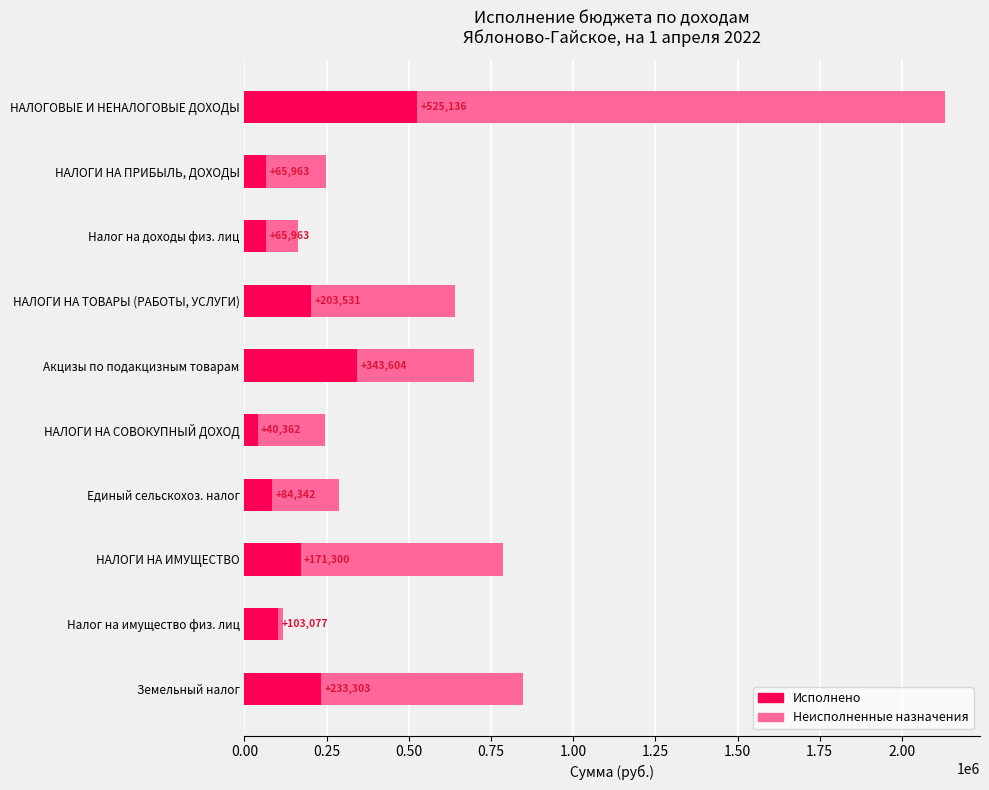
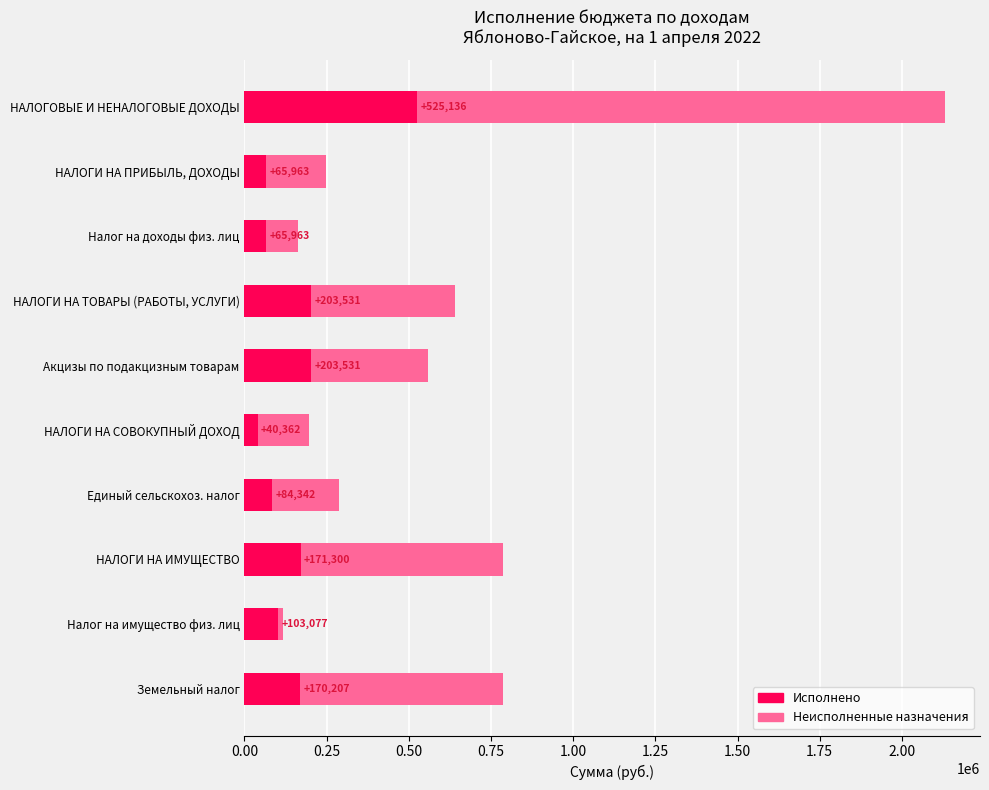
  {
    "Исполнено": {
      "НАЛОГОВЫЕ И НЕНАЛОГОВЫЕ ДОХОДЫ": "+525,136",
      "НАЛОГИ НА ПРИБЫЛЬ, ДОХОДЫ": "+65,963",
      "Налог на доходы физ. лиц": "+65,963",
      "НАЛОГИ НА ТОВАРЫ (РАБОТЫ, УСЛУГИ)": "+203,531",
-     "Акцизы по подакцизным товарам": "+343,604",
+     "Акцизы по подакцизным товарам": "+203,531",
      "НАЛОГИ НА СОВОКУПНЫЙ ДОХОД": "+40,362",
      "Единый сельскохоз. налог": "+84,342",
      "НАЛОГИ НА ИМУЩЕСТВО": "+171,300",
      "Налог на имущество физ. лиц": "+103,077",
-     "Земельный налог": "+233,303"
+     "Земельный налог": "+170,207"
    },
    "Неисполненные назначения": {
-     "НАЛОГИ НА СОВОКУПНЫЙ ДОХОД": "200000"
+     "НАЛОГИ НА СОВОКУПНЫЙ ДОХОД": "160000"
    }
  }
